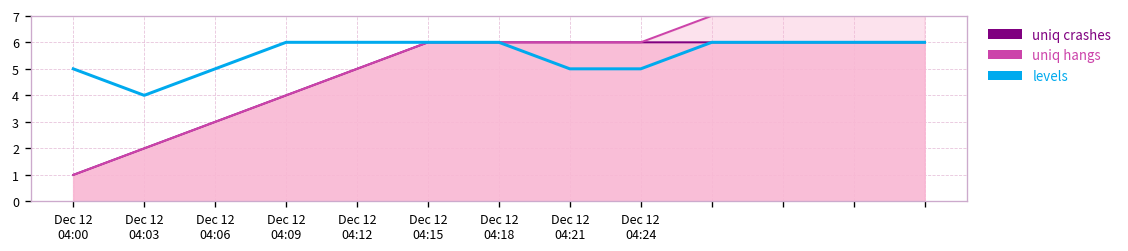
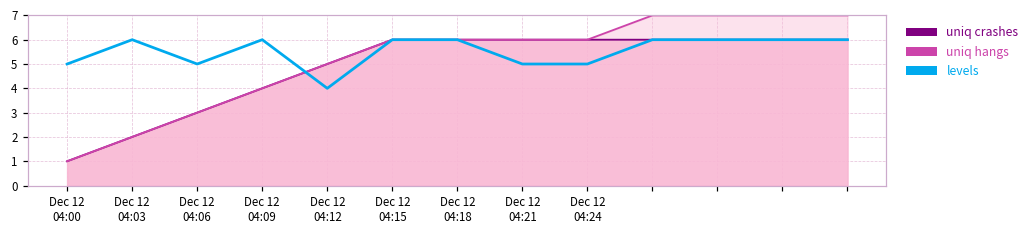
  {
    "levels": {
      "Dec 12 04:00": 5,
-     "Dec 12 04:03": 4,
+     "Dec 12 04:03": 6,
      "Dec 12 04:06": 5,
      "Dec 12 04:09": 6,
-     "Dec 12 04:12": 6,
+     "Dec 12 04:12": 4,
      "Dec 12 04:21": 5,
      "Dec 12 04:24": 5
    }
  }
